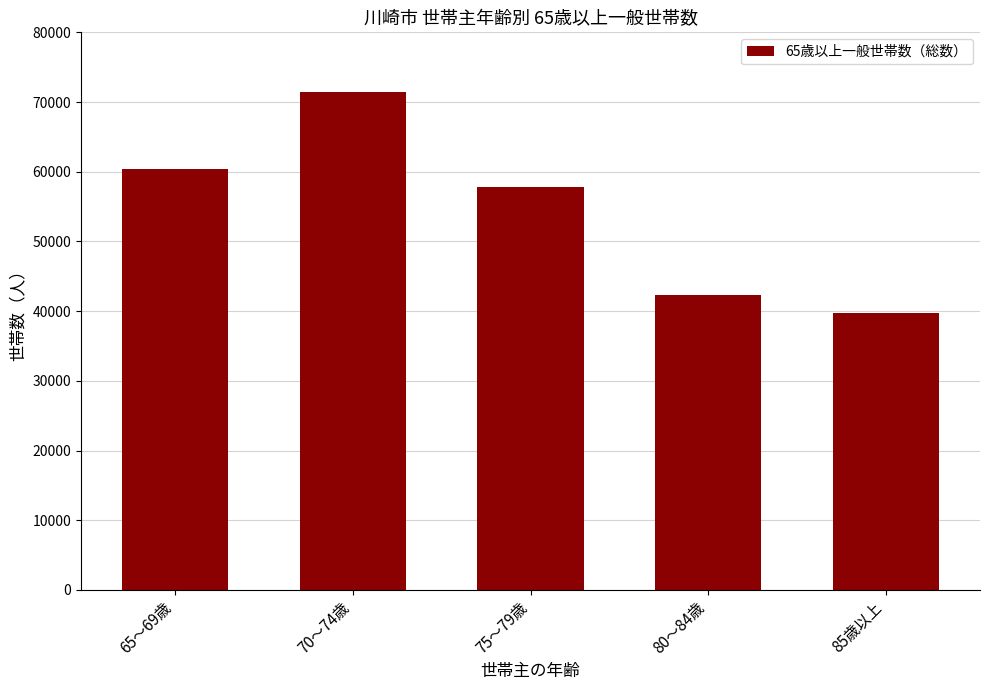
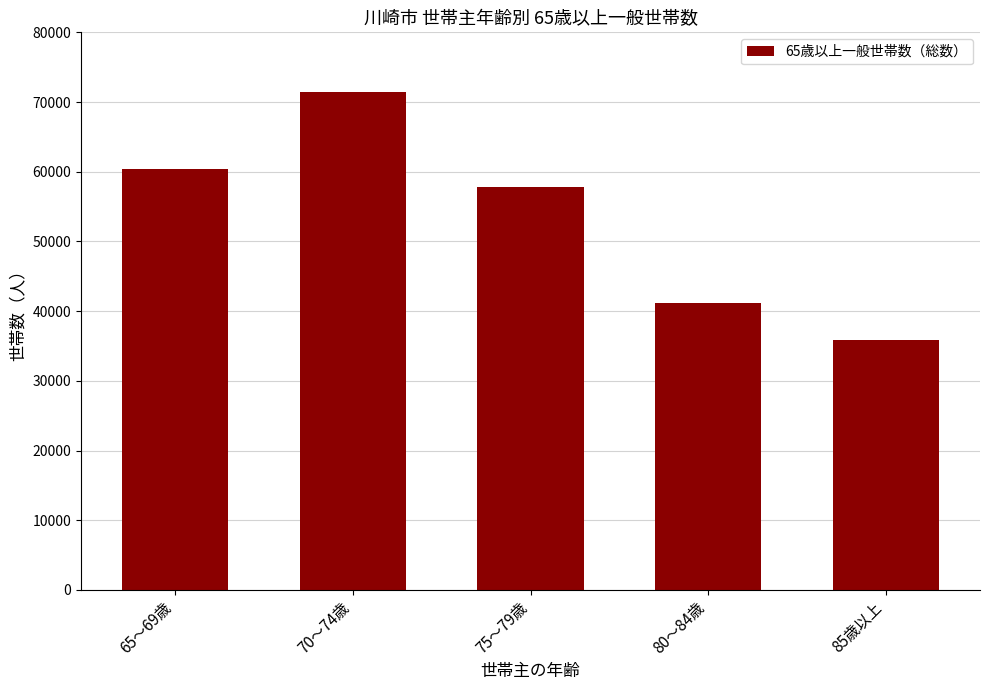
  {
    "65～69歳": 60000,
    "70～74歳": 71000,
    "75～79歳": 58000,
-   "80～84歳": 42000,
-   "85歳以上": 40000
+   "80～84歳": 41000,
+   "85歳以上": 36000
  }
